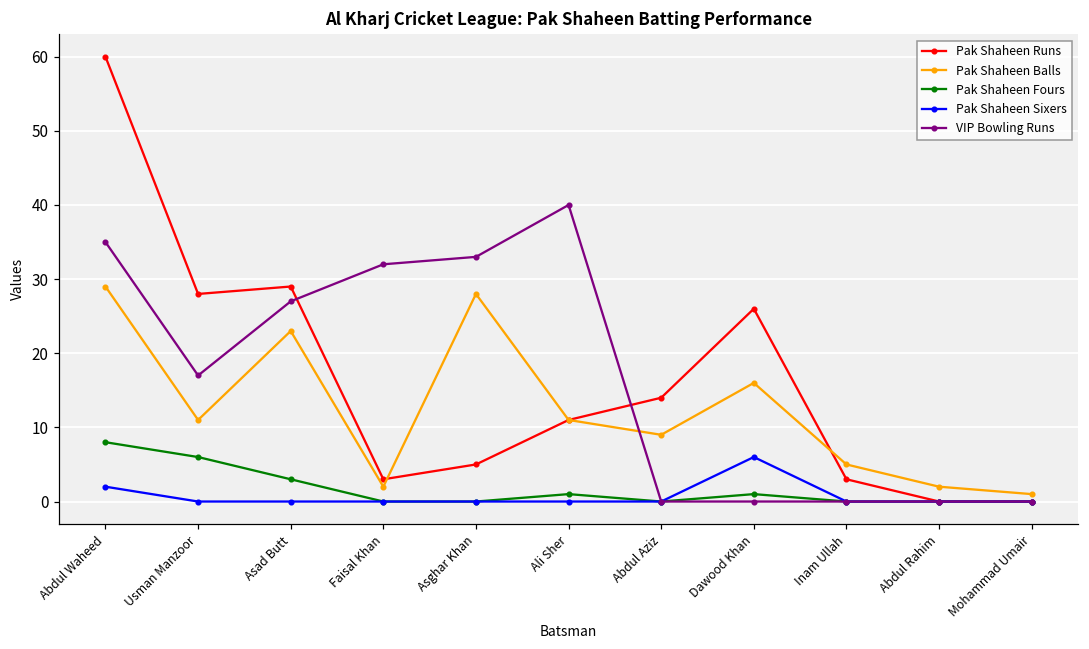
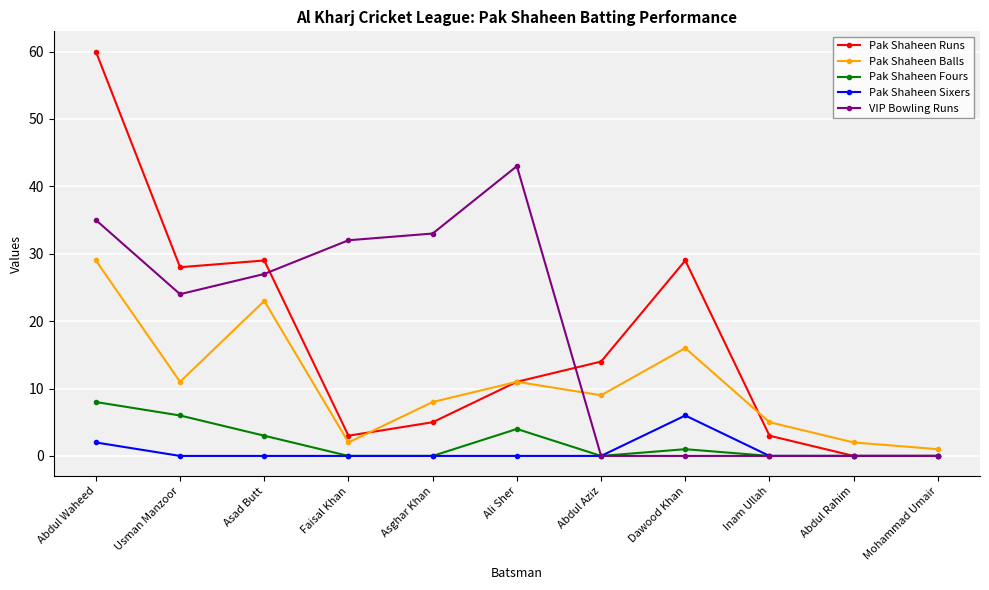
  {
    "Pak Shaheen Runs": {
      "Abdul Waheed": 60,
      "Usman Manzoor": 28,
      "Asad Butt": 29,
      "Faisal Khan": 3,
      "Asghar Khan": 5,
      "Abdul Aziz": 14,
-     "Dawood Khan": 26,
+     "Dawood Khan": 29,
      "Inam Ullah": 3
    },
    "Pak Shaheen Balls": {
      "Abdul Waheed": 29,
      "Usman Manzoor": 11,
      "Asad Butt": 23,
      "Faisal Khan": 2,
-     "Asghar Khan": 28,
+     "Asghar Khan": 8,
      "Abdul Aziz": 9,
      "Dawood Khan": 16,
      "Inam Ullah": 5,
      "Abdul Rahim": 2,
      "Mohammad Umair": 1
    },
    "Pak Shaheen Fours": {
      "Abdul Waheed": 8,
      "Usman Manzoor": 6,
      "Asad Butt": 3,
-     "Ali Sher": 1,
+     "Ali Sher": 4,
      "Dawood Khan": 1
    },
    "Pak Shaheen Sixers": {
      "Abdul Waheed": 2,
      "Usman Manzoor": 0,
      "Asad Butt": 0,
      "Ali Sher": 0,
      "Dawood Khan": 6
    },
    "VIP Bowling Runs": {
      "Abdul Waheed": 35,
-     "Usman Manzoor": 17,
+     "Usman Manzoor": 24,
      "Asad Butt": 27,
      "Faisal Khan": 32,
      "Asghar Khan": 33,
-     "Ali Sher": 40,
+     "Ali Sher": 43,
      "Dawood Khan": 0
    }
  }
